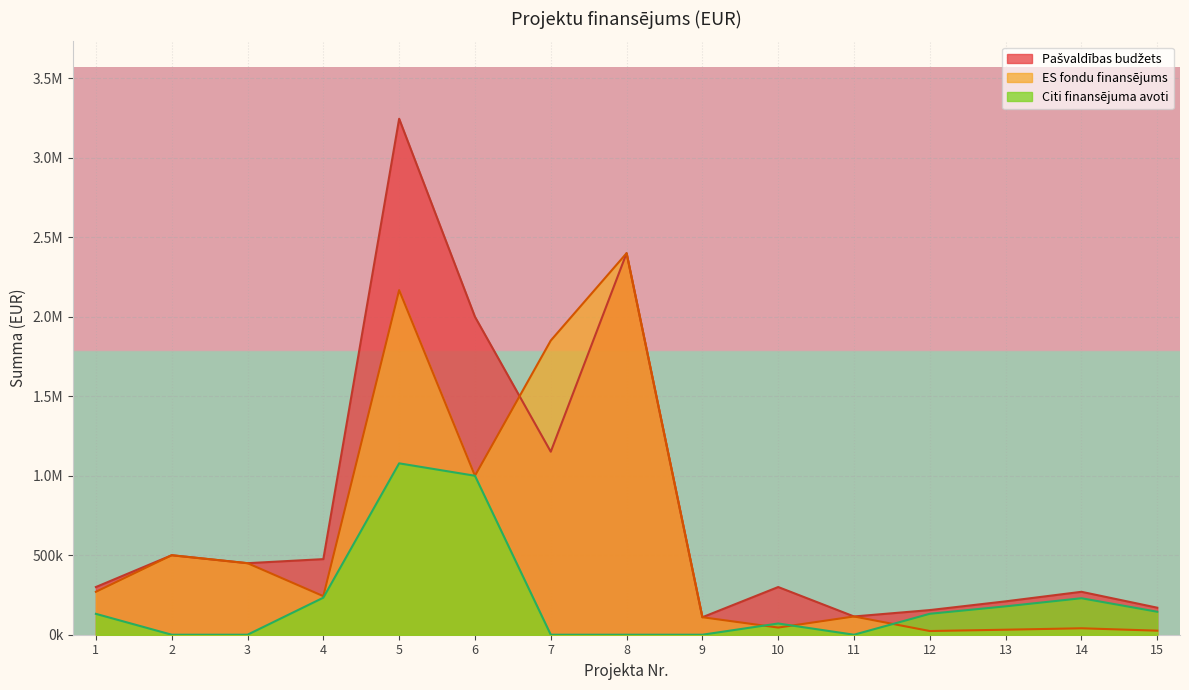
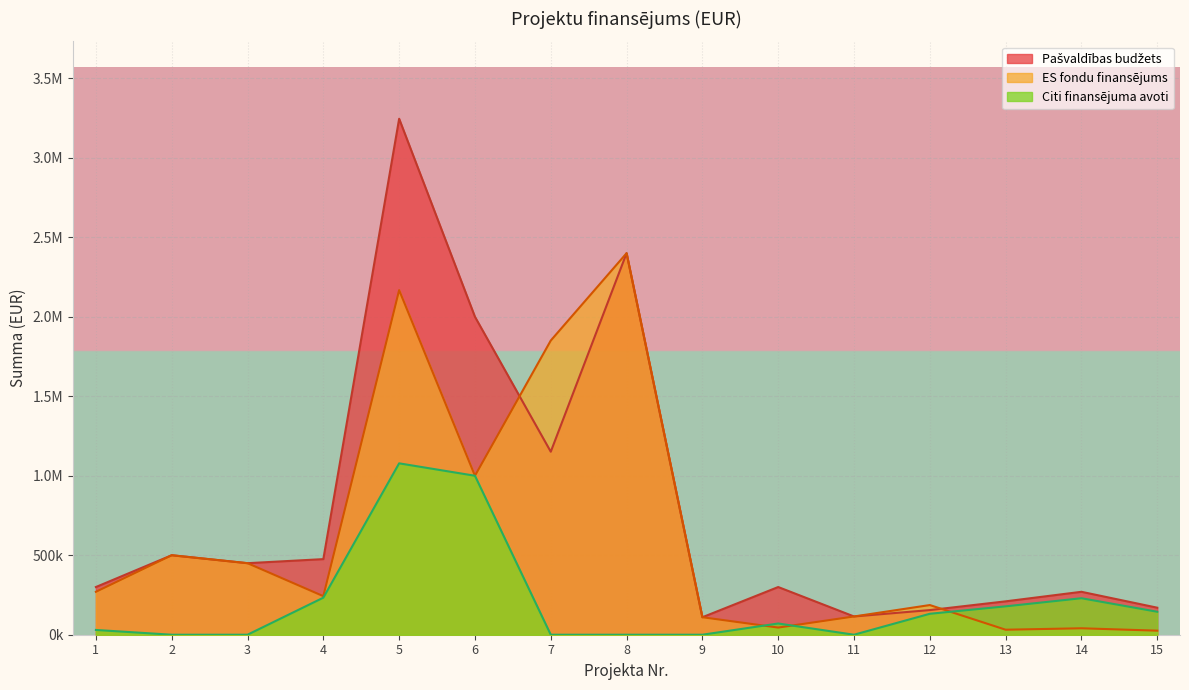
  {
    "Pašvaldības budžets": {
      "1": 300000,
      "4": 480000,
      "5": 3250000,
      "6": 2000000,
      "7": 1150000,
      "10": 300000,
      "12": 160000,
      "13": 210000,
      "14": 270000,
      "15": 170000
    },
    "ES fondu finansējums": {
      "1": 270000,
      "5": 2170000,
      "7": 1850000,
      "10": 50000,
-     "12": 20000,
+     "12": 190000,
      "13": 30000,
      "14": 40000,
      "15": 30000
    },
    "Citi finansējuma avoti": {
-     "1": 130000,
+     "1": 30000,
      "2": 0,
      "3": 0,
      "5": 1080000,
      "7": 0,
      "8": 0,
      "9": 0,
      "10": 70000,
      "11": 0,
      "12": 130000,
      "13": 180000,
      "14": 230000,
      "15": 140000
    }
  }
